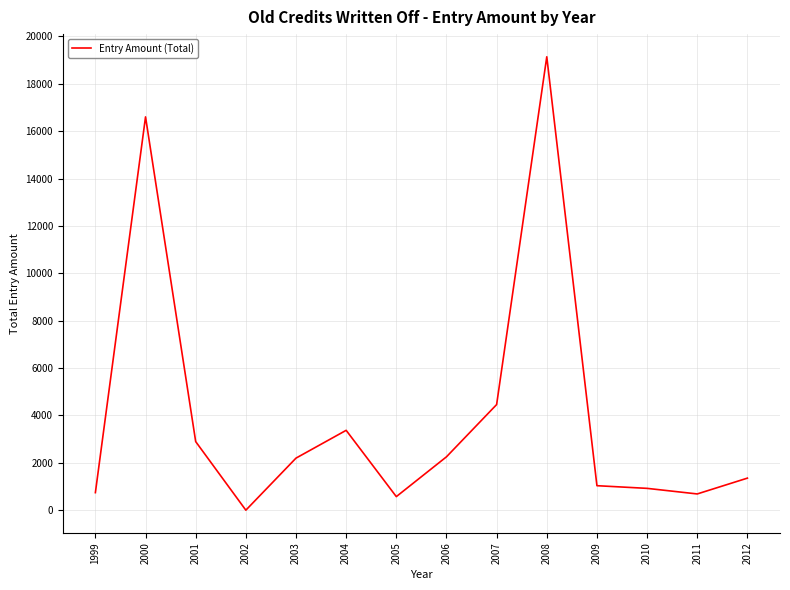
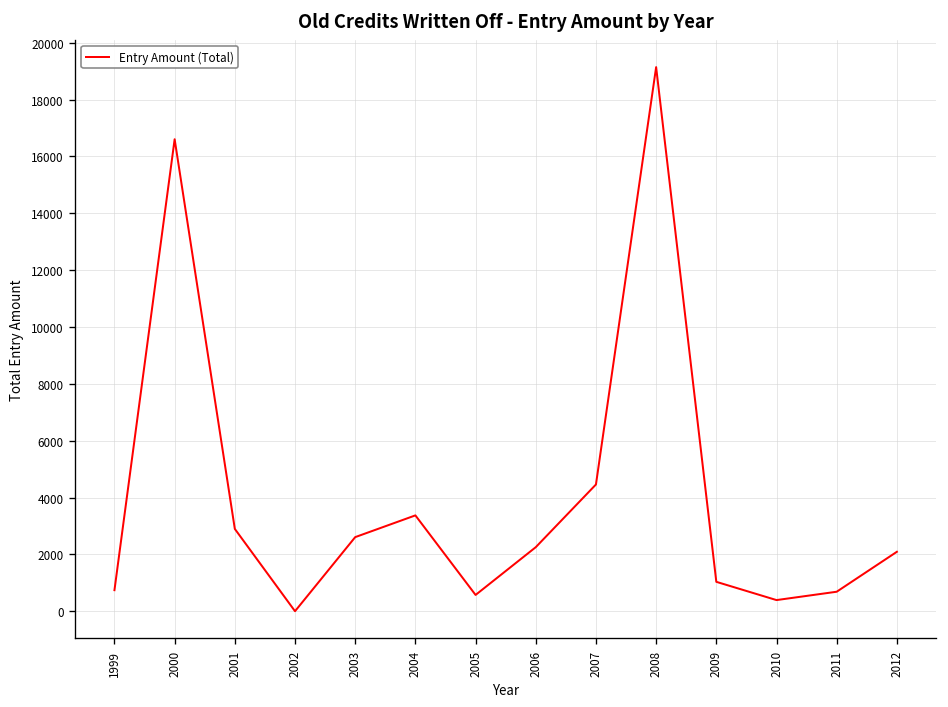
  {
    "1999": 700,
    "2000": 16600,
    "2001": 2900,
    "2002": 0,
-   "2003": 2200,
+   "2003": 2600,
    "2004": 3400,
    "2005": 600,
    "2006": 2300,
    "2007": 4500,
    "2008": 19100,
    "2009": 1000,
-   "2010": 900,
+   "2010": 400,
    "2011": 700,
-   "2012": 1400
+   "2012": 2100
  }
